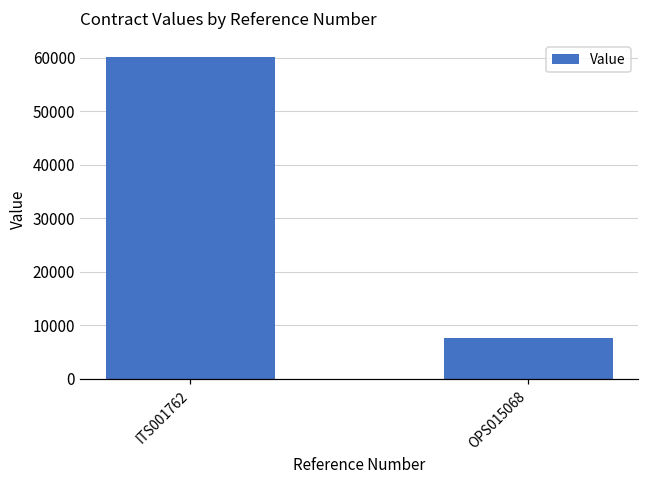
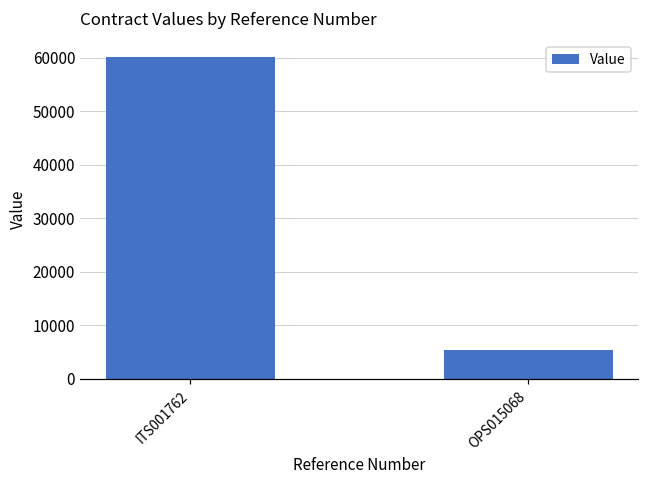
  {
    "ITS001762": 60000,
-   "OPS015068": 8000
+   "OPS015068": 5000
  }
